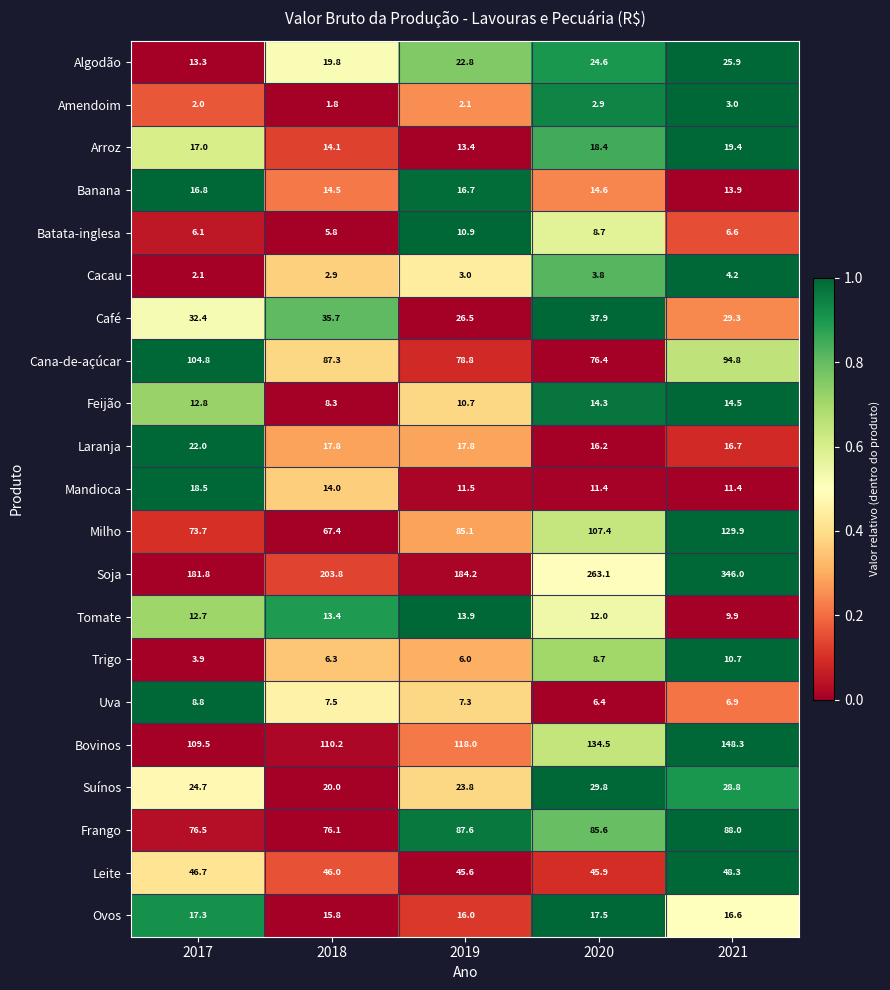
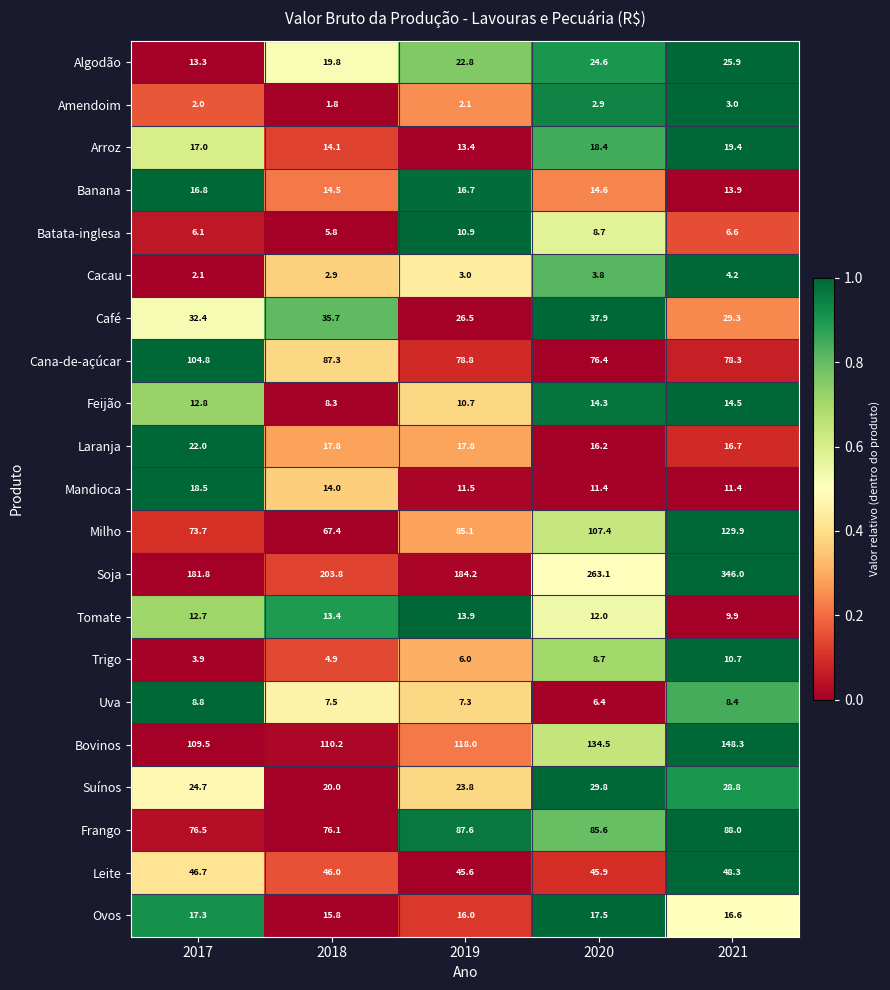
  {
    "Algodão": {
      "2017": 13.3,
      "2018": 19.8,
      "2019": 22.8,
      "2020": 24.6,
      "2021": 25.9
    },
    "Amendoim": {
      "2017": 2.0,
      "2018": 1.8,
      "2019": 2.1,
      "2020": 2.9,
      "2021": 3.0
    },
    "Arroz": {
      "2017": 17.0,
      "2018": 14.1,
      "2019": 13.4,
      "2020": 18.4,
      "2021": 19.4
    },
    "Banana": {
      "2017": 16.8,
      "2018": 14.5,
      "2019": 16.7,
      "2020": 14.6,
      "2021": 13.9
    },
    "Batata-inglesa": {
      "2017": 6.1,
      "2018": 5.8,
      "2019": 10.9,
      "2020": 8.7,
      "2021": 6.6
    },
    "Cacau": {
      "2017": 2.1,
      "2018": 2.9,
      "2019": 3.0,
      "2020": 3.8,
      "2021": 4.2
    },
    "Café": {
      "2017": 32.4,
      "2018": 35.7,
      "2019": 26.5,
      "2020": 37.9,
      "2021": 29.3
    },
    "Cana-de-açúcar": {
      "2017": 104.8,
      "2018": 87.3,
      "2019": 78.8,
      "2020": 76.4,
-     "2021": 94.8
+     "2021": 78.3
    },
    "Feijão": {
      "2017": 12.8,
      "2018": 8.3,
      "2019": 10.7,
      "2020": 14.3,
      "2021": 14.5
    },
    "Laranja": {
      "2017": 22.0,
      "2018": 17.8,
      "2019": 17.8,
      "2020": 16.2,
      "2021": 16.7
    },
    "Mandioca": {
      "2017": 18.5,
      "2018": 14.0,
      "2019": 11.5,
      "2020": 11.4,
      "2021": 11.4
    },
    "Milho": {
      "2017": 73.7,
      "2018": 67.4,
      "2019": 85.1,
      "2020": 107.4,
      "2021": 129.9
    },
    "Soja": {
      "2017": 181.8,
      "2018": 203.8,
      "2019": 184.2,
      "2020": 263.1,
      "2021": 346.0
    },
    "Tomate": {
      "2017": 12.7,
      "2018": 13.4,
      "2019": 13.9,
      "2020": 12.0,
      "2021": 9.9
    },
    "Trigo": {
      "2017": 3.9,
-     "2018": 6.3,
+     "2018": 4.9,
      "2019": 6.0,
      "2020": 8.7,
      "2021": 10.7
    },
    "Uva": {
      "2017": 8.8,
      "2018": 7.5,
      "2019": 7.3,
      "2020": 6.4,
-     "2021": 6.9
+     "2021": 8.4
    },
    "Bovinos": {
      "2017": 109.5,
      "2018": 110.2,
      "2019": 118.0,
      "2020": 134.5,
      "2021": 148.3
    },
    "Suínos": {
      "2017": 24.7,
      "2018": 20.0,
      "2019": 23.8,
      "2020": 29.8,
      "2021": 28.8
    },
    "Frango": {
      "2017": 76.5,
      "2018": 76.1,
      "2019": 87.6,
      "2020": 85.6,
      "2021": 88.0
    },
    "Leite": {
      "2017": 46.7,
      "2018": 46.0,
      "2019": 45.6,
      "2020": 45.9,
      "2021": 48.3
    },
    "Ovos": {
      "2017": 17.3,
      "2018": 15.8,
      "2019": 16.0,
      "2020": 17.5,
      "2021": 16.6
    }
  }
